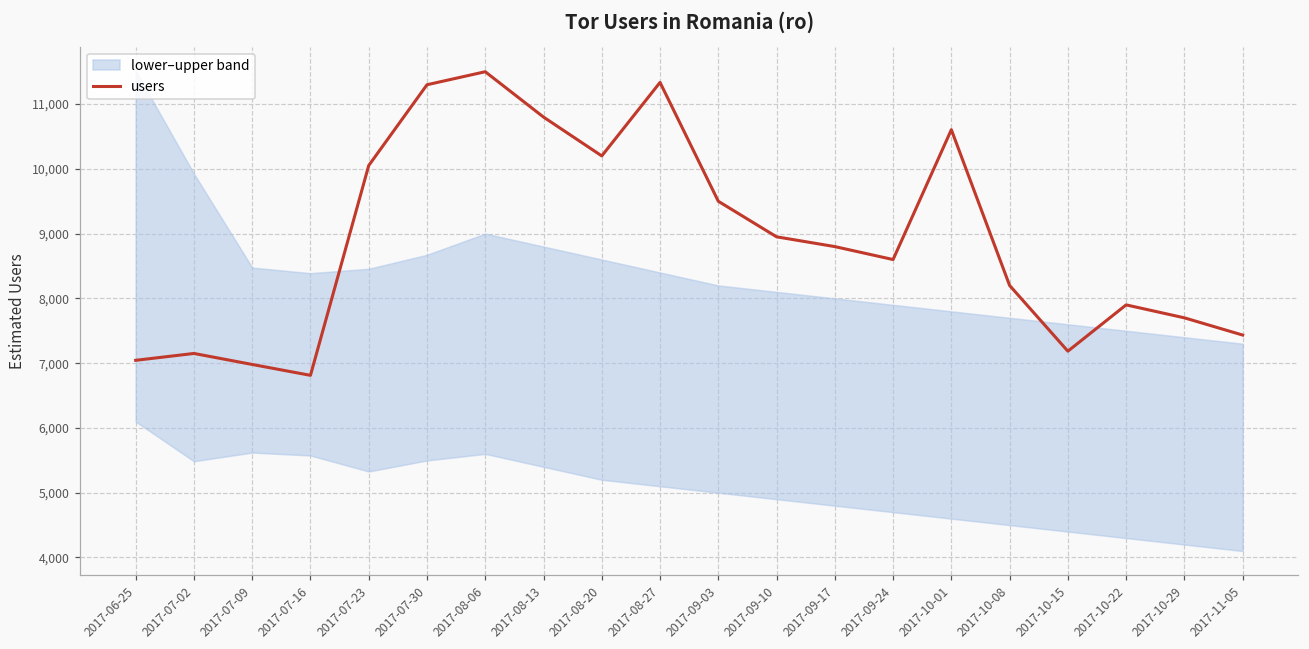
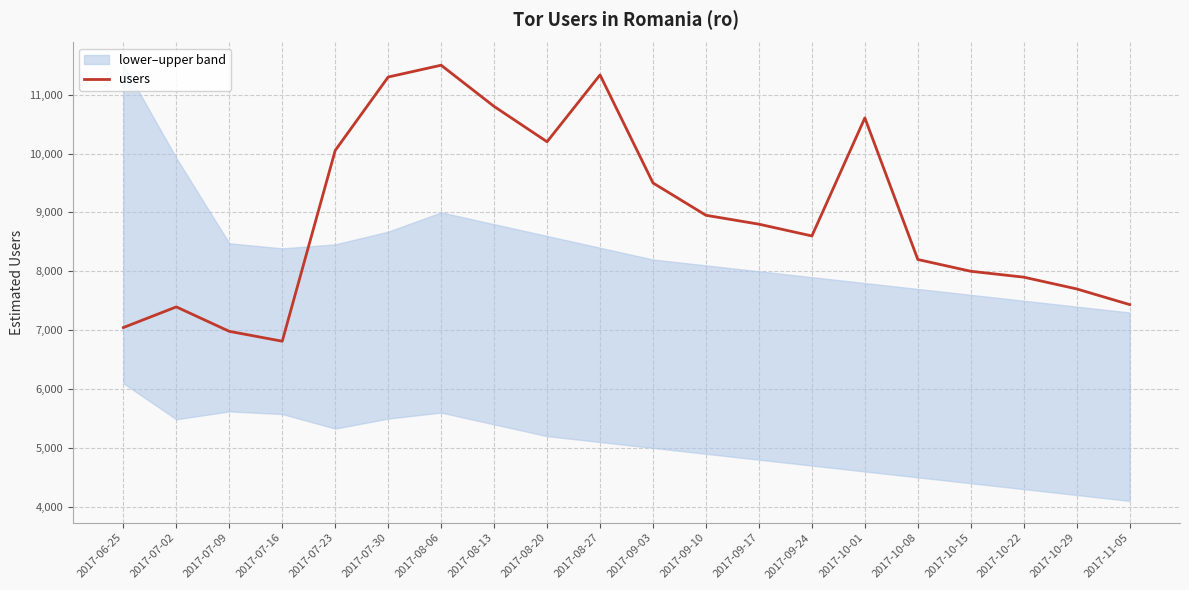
  {
    "users": {
      "2017-06-25": "7,000",
-     "2017-07-02": "7,200",
+     "2017-07-02": "7,400",
      "2017-07-09": "7,000",
      "2017-07-16": "6,800",
      "2017-07-23": "10,100",
      "2017-07-30": "11,300",
      "2017-08-06": "11,500",
      "2017-08-13": "10,800",
      "2017-08-20": "10,200",
      "2017-08-27": "11,300",
      "2017-09-03": "9,500",
      "2017-09-10": "9,000",
      "2017-09-17": "8,800",
      "2017-09-24": "8,600",
      "2017-10-01": "10,600",
      "2017-10-08": "8,200",
-     "2017-10-15": "7,200",
+     "2017-10-15": "8,000",
      "2017-10-22": "7,900",
      "2017-10-29": "7,700",
      "2017-11-05": "7,400"
    }
  }
